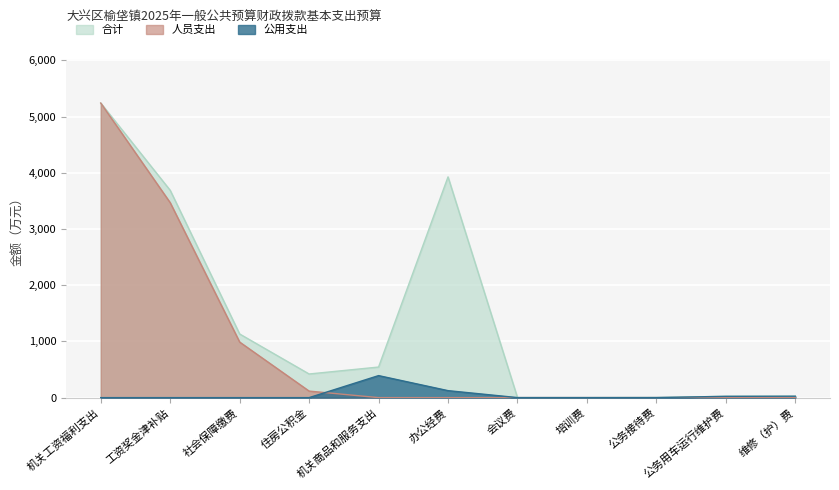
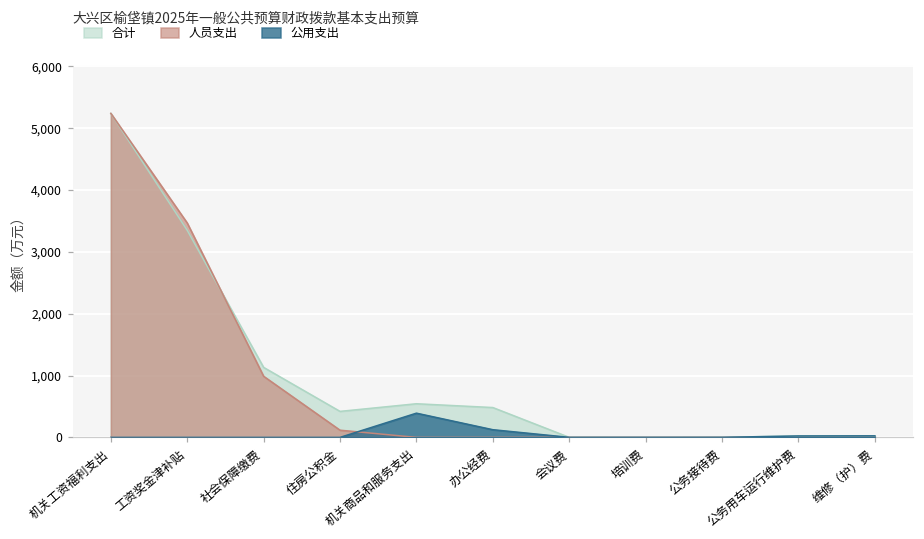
  {
    "合计": {
-     "工资奖金津补贴": "3,700",
+     "工资奖金津补贴": "3,300",
      "社会保障缴费": "1,100",
      "住房公积金": "400",
      "机关商品和服务支出": "500",
-     "办公经费": "3,900"
+     "办公经费": "500"
    },
    "人员支出": {
      "工资奖金津补贴": "3,500",
      "社会保障缴费": "1,000",
      "住房公积金": "100",
      "机关商品和服务支出": "0",
      "办公经费": "0"
    },
    "公用支出": {
      "机关工资福利支出": "0",
      "工资奖金津补贴": "0",
      "社会保障缴费": "0",
      "住房公积金": "0",
      "机关商品和服务支出": "400",
      "办公经费": "100"
    }
  }
